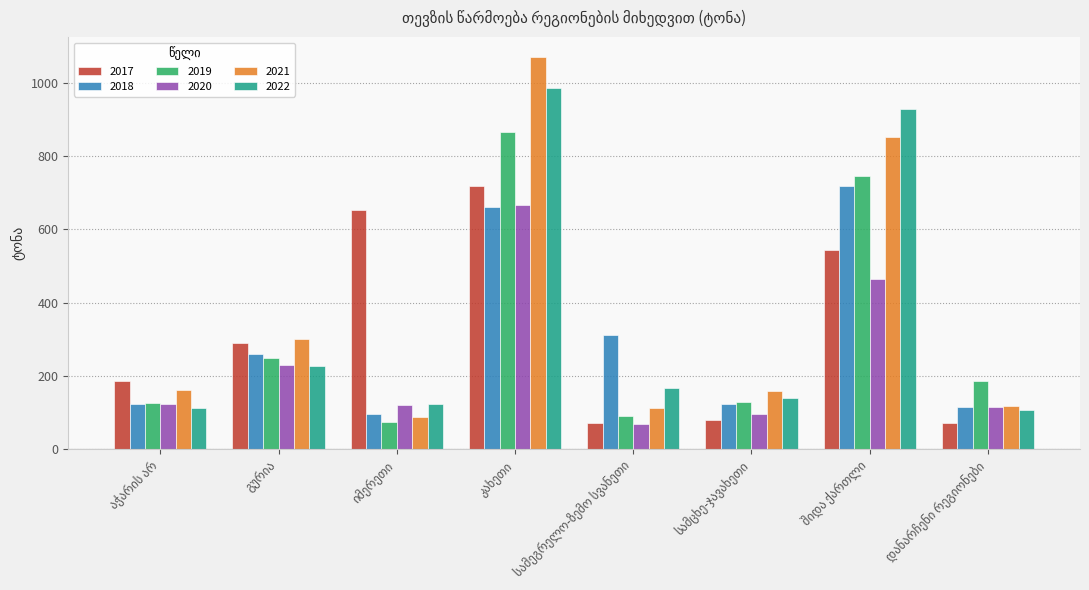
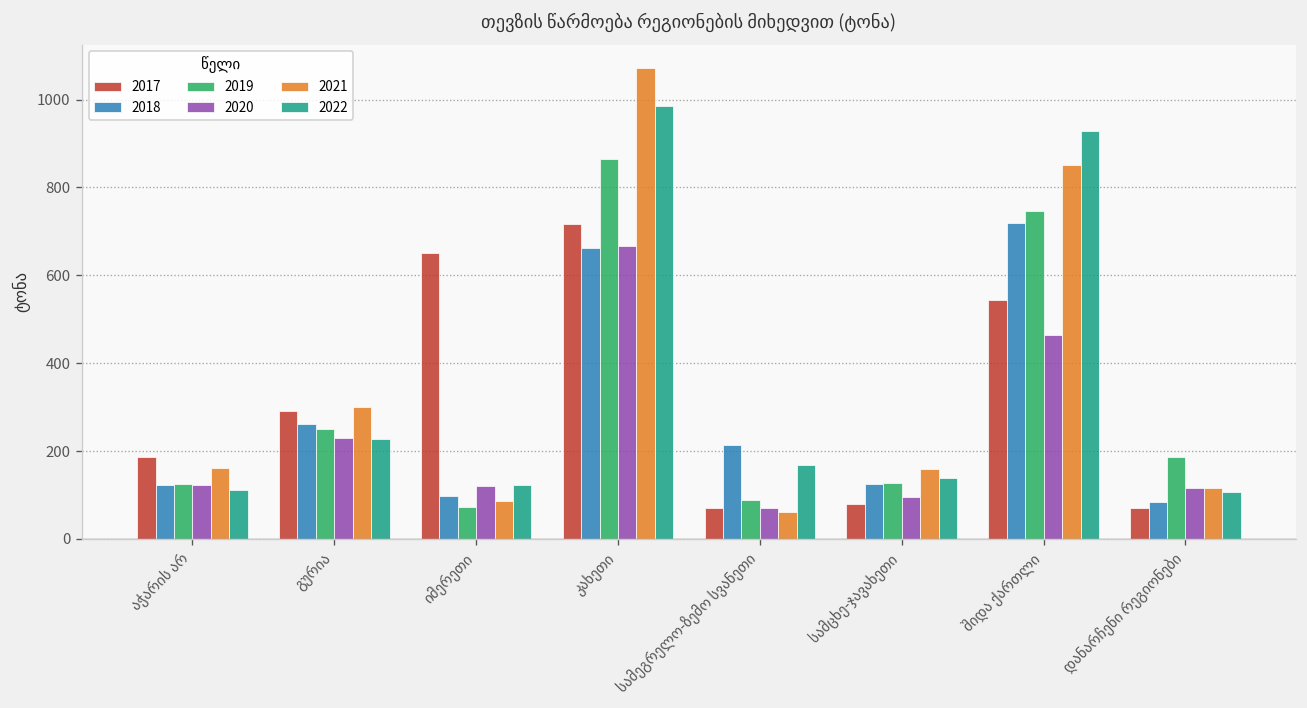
  {
    "2017": {
      "აჭარის არ": 190,
      "გურია": 290,
      "იმერეთი": 650,
      "კახეთი": 720,
      "სამეგრელო-ზემო სვანეთი": 70,
      "სამცხე-ჯავახეთი": 80,
      "შიდა ქართლი": 540,
      "დანარჩენი რეგიონები": 70
    },
    "2018": {
      "აჭარის არ": 120,
      "გურია": 260,
      "იმერეთი": 100,
      "კახეთი": 660,
-     "სამეგრელო-ზემო სვანეთი": 310,
+     "სამეგრელო-ზემო სვანეთი": 220,
      "სამცხე-ჯავახეთი": 120,
      "შიდა ქართლი": 720,
-     "დანარჩენი რეგიონები": 120
+     "დანარჩენი რეგიონები": 80
    },
    "2020": {
      "აჭარის არ": 120,
      "გურია": 230,
      "იმერეთი": 120,
      "კახეთი": 670,
      "სამეგრელო-ზემო სვანეთი": 70,
      "სამცხე-ჯავახეთი": 100,
      "შიდა ქართლი": 460,
      "დანარჩენი რეგიონები": 120
    },
    "2021": {
      "აჭარის არ": 160,
      "გურია": 300,
      "იმერეთი": 90,
      "კახეთი": 1070,
-     "სამეგრელო-ზემო სვანეთი": 110,
+     "სამეგრელო-ზემო სვანეთი": 60,
      "სამცხე-ჯავახეთი": 160,
      "შიდა ქართლი": 850,
      "დანარჩენი რეგიონები": 120
    }
  }
